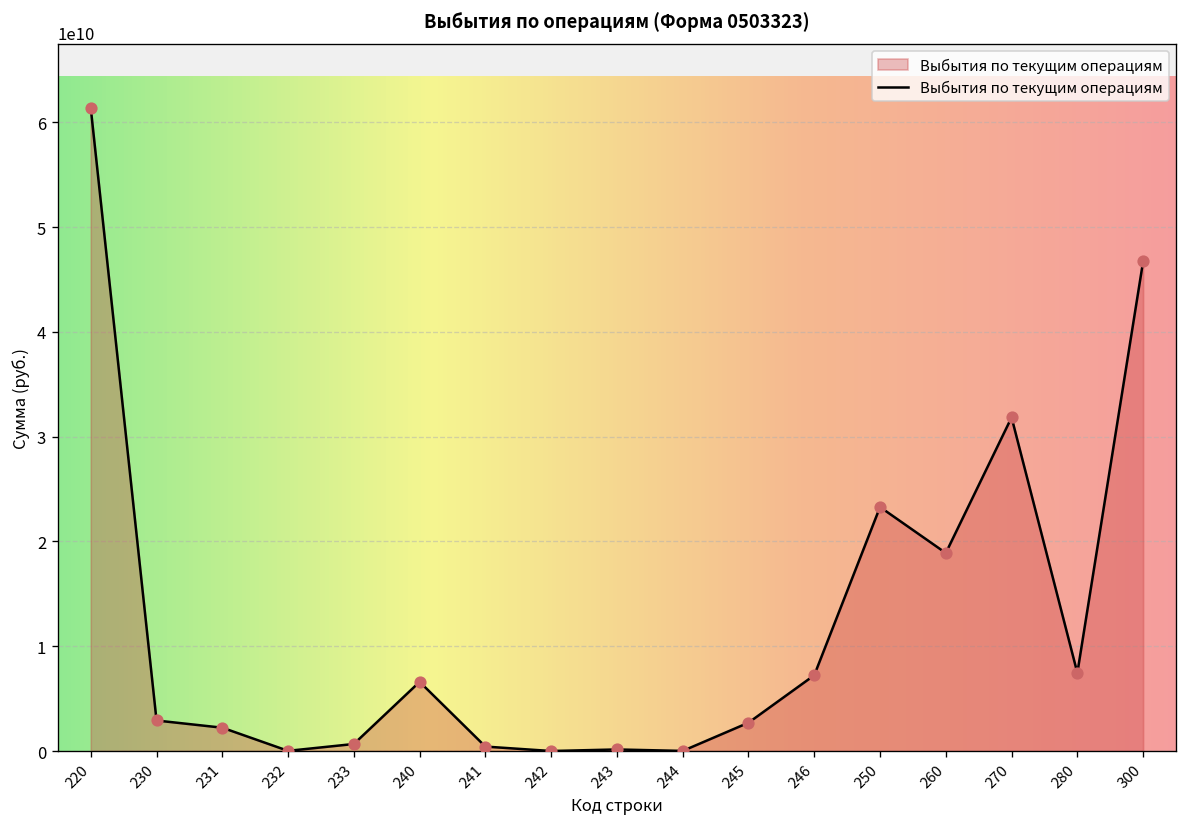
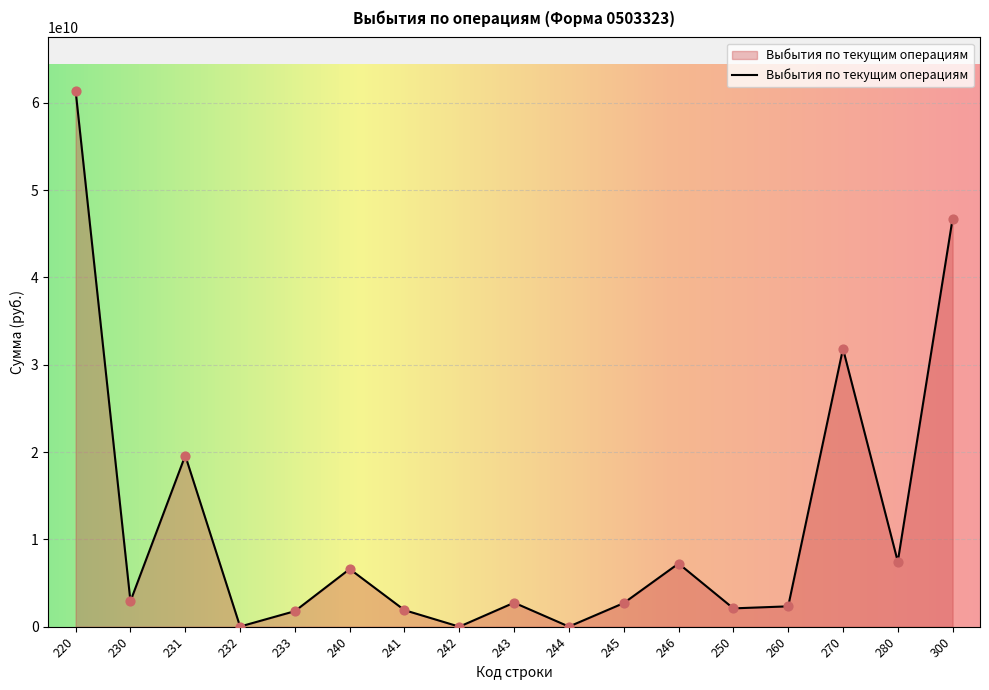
  {
    "220": 61000000000,
    "230": 3000000000,
-   "231": 2000000000,
+   "231": 20000000000,
    "232": 0,
-   "233": 1000000000,
+   "233": 2000000000,
    "240": 7000000000,
-   "241": 0,
+   "241": 2000000000,
    "242": 0,
-   "243": 0,
+   "243": 3000000000,
    "244": 0,
    "245": 3000000000,
    "246": 7000000000,
-   "250": 23000000000,
-   "260": 19000000000,
+   "250": 2000000000,
+   "260": 2000000000,
    "270": 32000000000,
    "280": 7000000000,
    "300": 47000000000
  }
